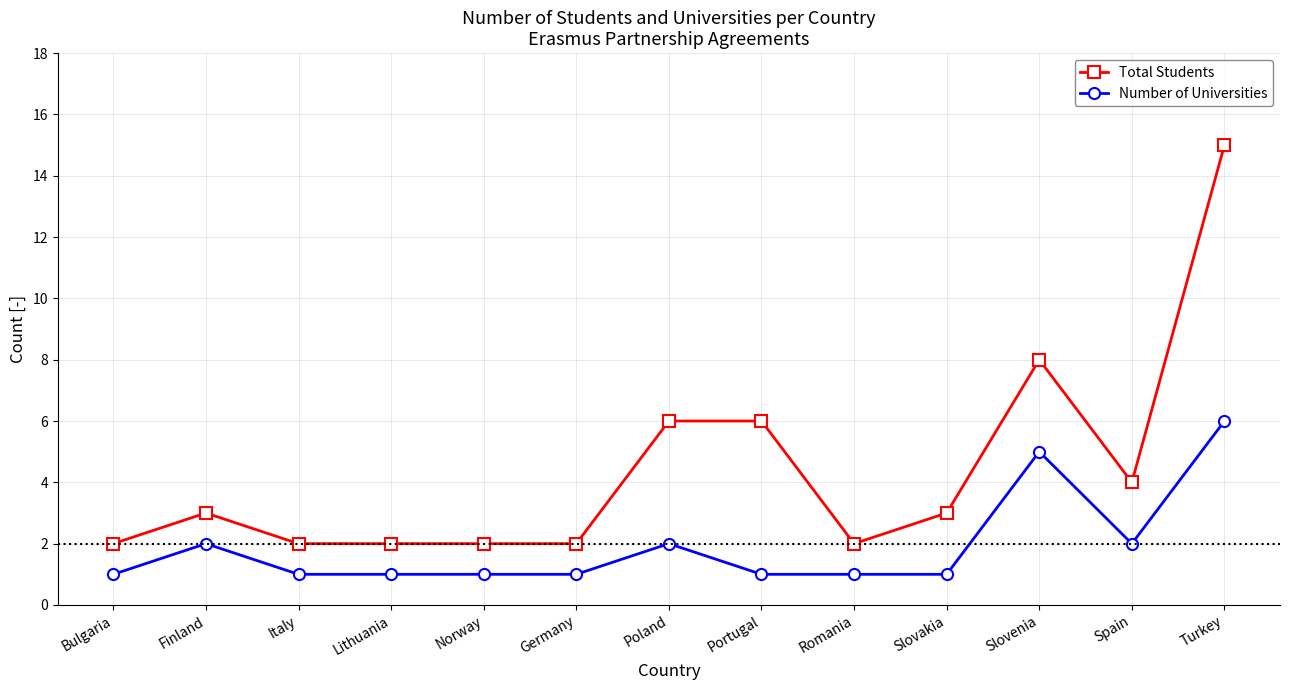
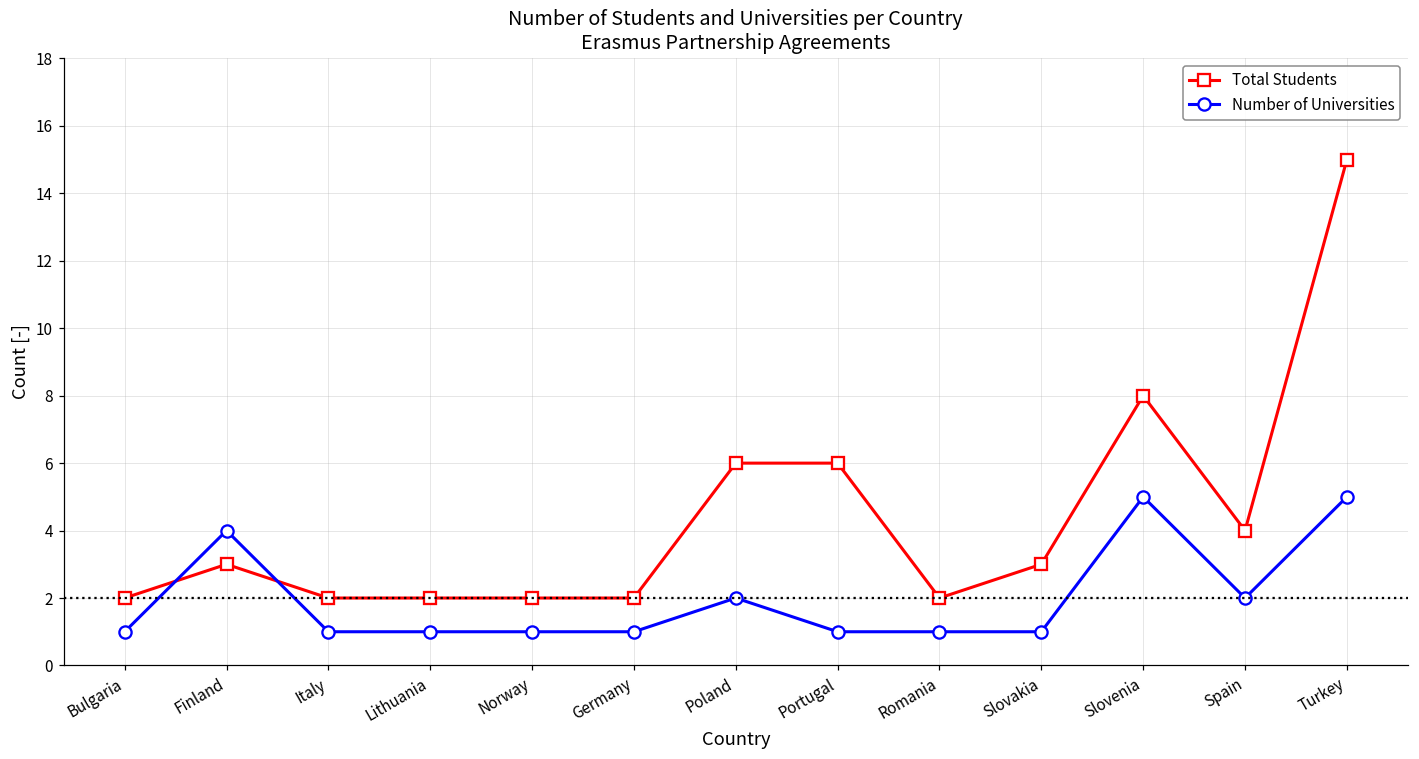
  {
    "Total Students": {
      "Bulgaria": 2,
      "Finland": 3,
      "Italy": 2,
      "Lithuania": 2,
      "Norway": 2,
      "Germany": 2,
      "Poland": 6,
      "Portugal": 6,
      "Romania": 2,
      "Slovakia": 3,
      "Slovenia": 8,
      "Spain": 4,
      "Turkey": 15
    },
    "Number of Universities": {
      "Bulgaria": 1,
-     "Finland": 2,
+     "Finland": 4,
      "Italy": 1,
      "Lithuania": 1,
      "Norway": 1,
      "Germany": 1,
      "Poland": 2,
      "Portugal": 1,
      "Romania": 1,
      "Slovakia": 1,
      "Slovenia": 5,
      "Spain": 2,
-     "Turkey": 6
+     "Turkey": 5
    }
  }
